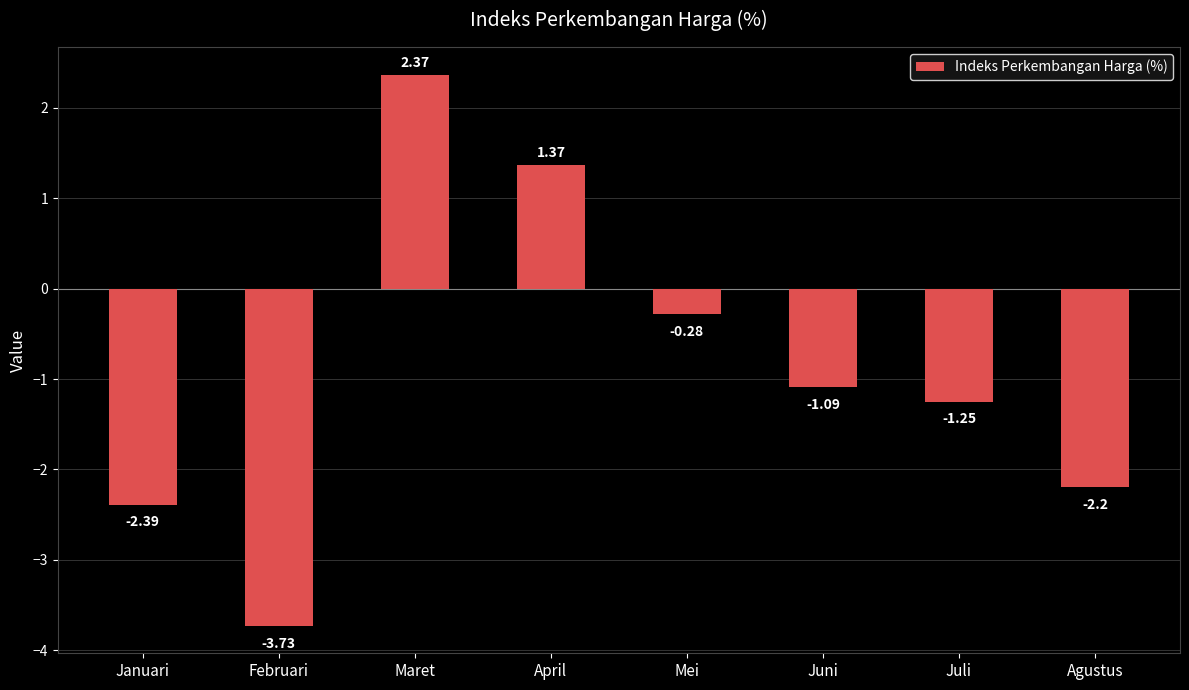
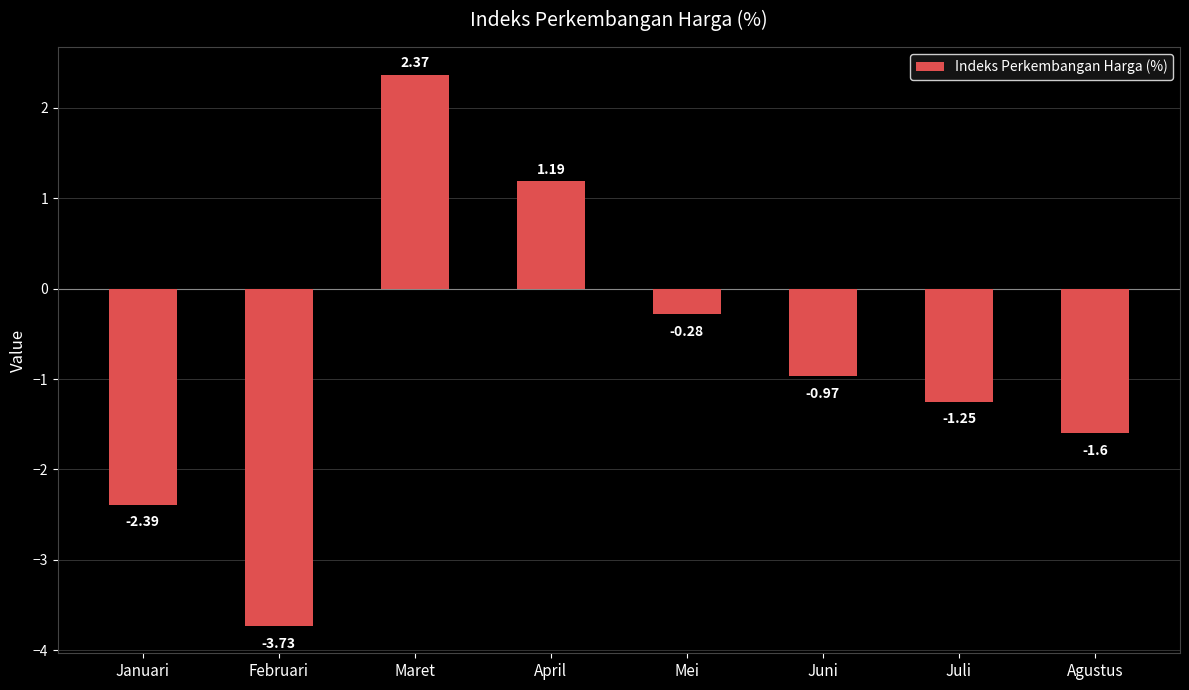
  {
    "Januari": -2.39,
    "Februari": -3.73,
    "Maret": 2.37,
-   "April": 1.37,
+   "April": 1.19,
    "Mei": -0.28,
-   "Juni": -1.09,
+   "Juni": -0.97,
    "Juli": -1.25,
-   "Agustus": -2.2
+   "Agustus": -1.6
  }
